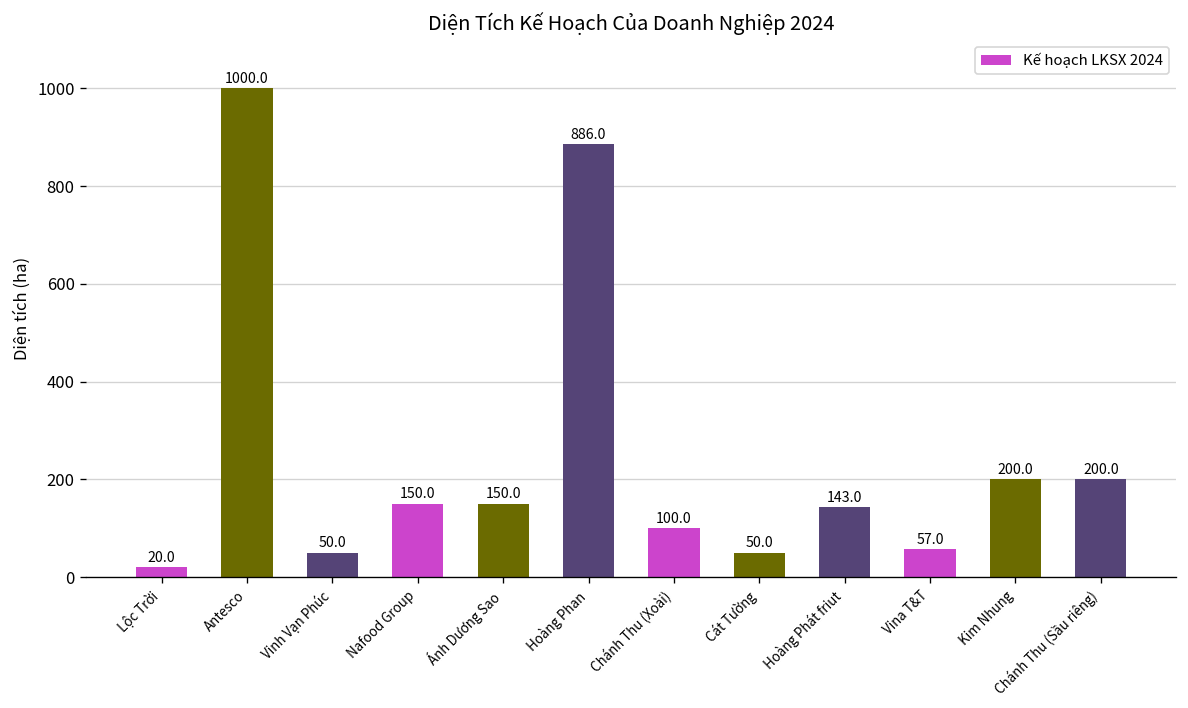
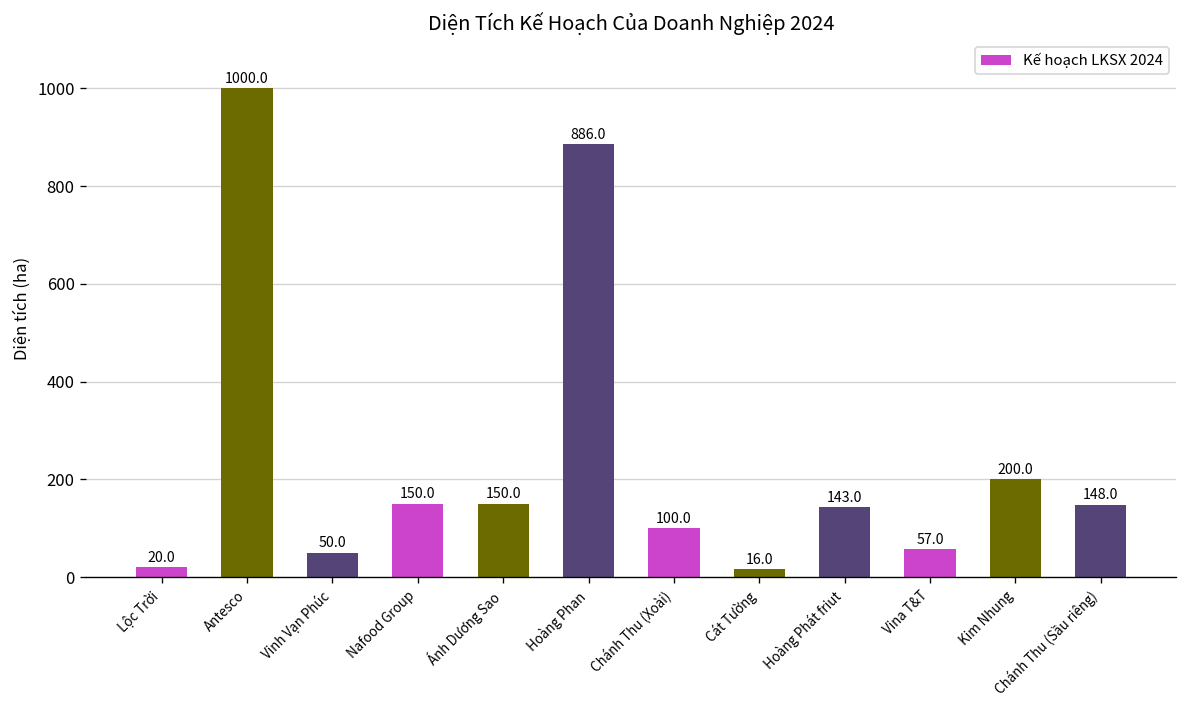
  {
    "Lộc Trời": 20.0,
    "Antesco": 1000.0,
    "Vinh Vạn Phúc": 50.0,
    "Nafood Group": 150.0,
    "Ánh Dương Sao": 150.0,
    "Hoàng Phan": 886.0,
    "Chánh Thu (Xoài)": 100.0,
-   "Cát Tường": 50.0,
+   "Cát Tường": 16.0,
    "Hoàng Phát friut": 143.0,
    "Vina T&T": 57.0,
    "Kim Nhung": 200.0,
-   "Chánh Thu (Sầu riêng)": 200.0
+   "Chánh Thu (Sầu riêng)": 148.0
  }
